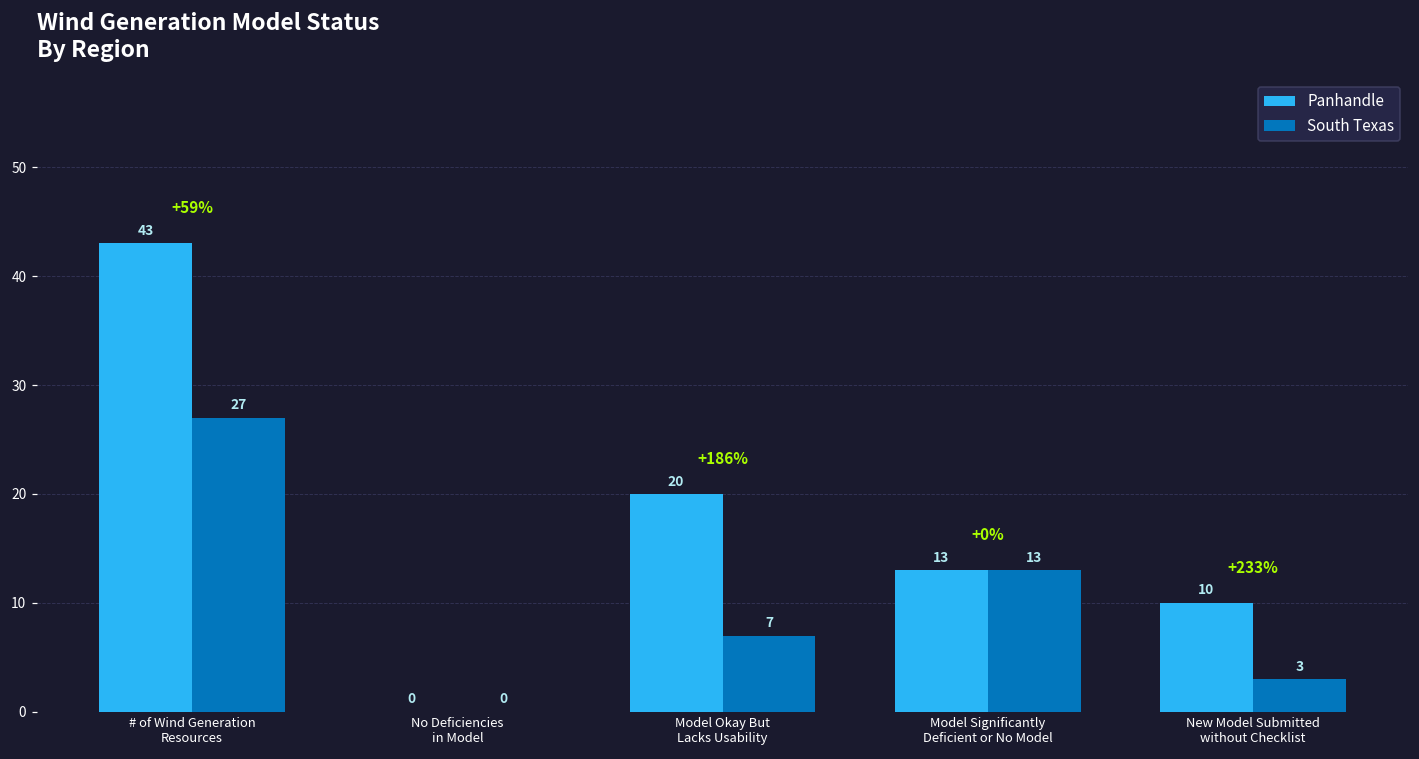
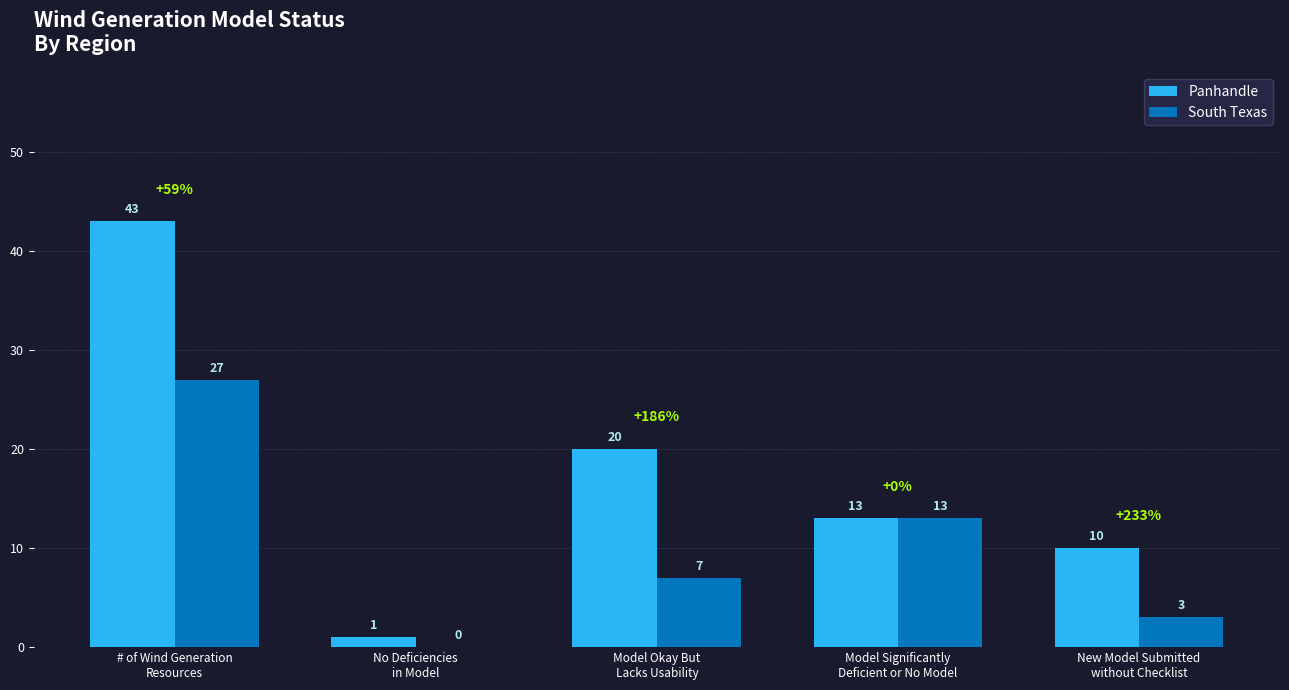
  {
    "Panhandle": {
      "# of Wind Generation Resources": 43,
-     "No Deficiencies in Model": 0,
+     "No Deficiencies in Model": 1,
      "Model Okay But Lacks Usability": 20,
      "Model Significantly Deficient or No Model": 13,
      "New Model Submitted without Checklist": 10
    },
    "South Texas": {
      "# of Wind Generation Resources": 27,
      "No Deficiencies in Model": 0,
      "Model Okay But Lacks Usability": 7,
      "Model Significantly Deficient or No Model": 13,
      "New Model Submitted without Checklist": 3
    }
  }
